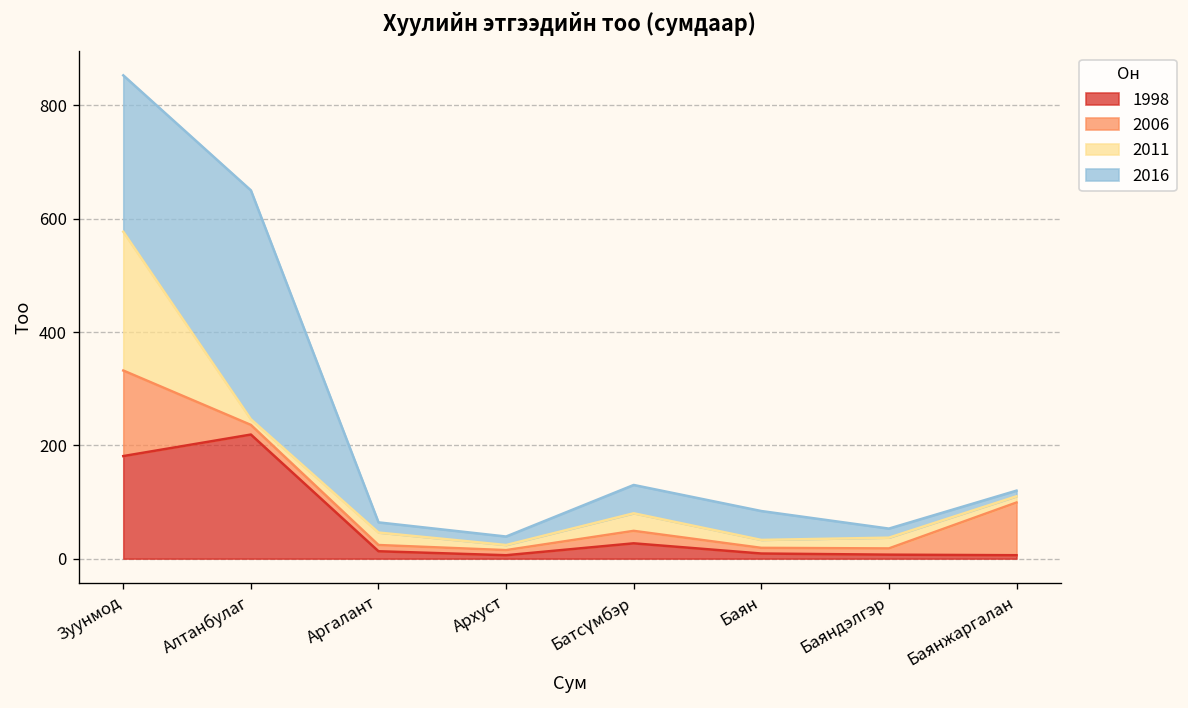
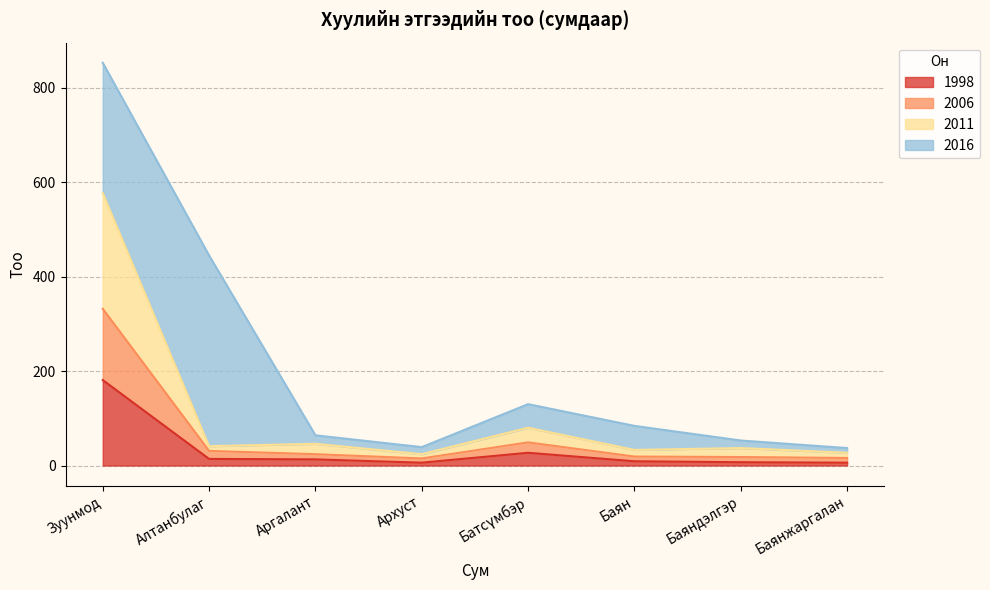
  {
    "1998": {
      "Зуунмод": 180,
-     "Алтанбулаг": 220,
+     "Алтанбулаг": 10,
      "Аргалант": 10,
      "Архуст": 10,
      "Батсүмбэр": 30,
      "Баян": 10,
      "Баяндэлгэр": 10,
      "Баянжаргалан": 10
    },
    "2006": {
      "Зуунмод": 150,
      "Алтанбулаг": 20,
      "Аргалант": 10,
      "Архуст": 10,
      "Батсүмбэр": 20,
      "Баян": 10,
      "Баяндэлгэр": 10,
-     "Баянжаргалан": 90
+     "Баянжаргалан": 10
    },
    "2011": {
      "Зуунмод": 250,
      "Алтанбулаг": 10,
      "Аргалант": 20,
      "Архуст": 10,
      "Батсүмбэр": 30,
      "Баян": 10,
      "Баяндэлгэр": 20,
      "Баянжаргалан": 10
    },
    "2016": {
      "Зуунмод": 280,
      "Алтанбулаг": 400,
      "Аргалант": 20,
      "Архуст": 20,
      "Батсүмбэр": 50,
      "Баян": 50,
      "Баяндэлгэр": 20,
      "Баянжаргалан": 10
    }
  }
